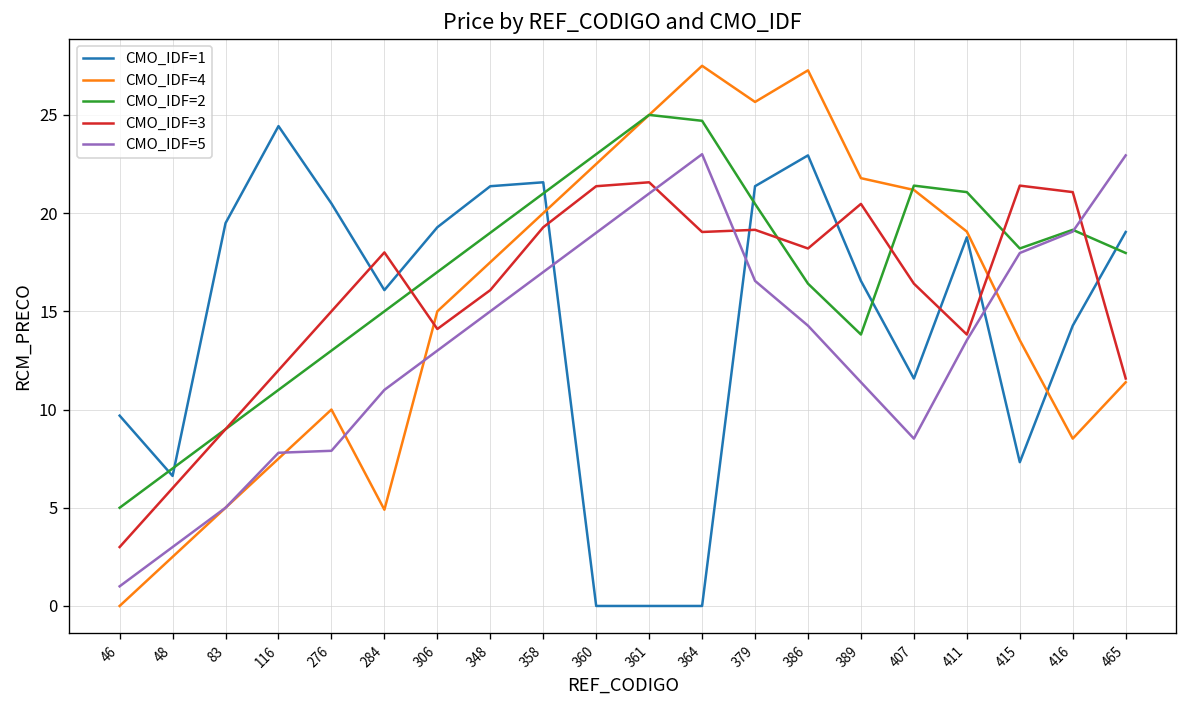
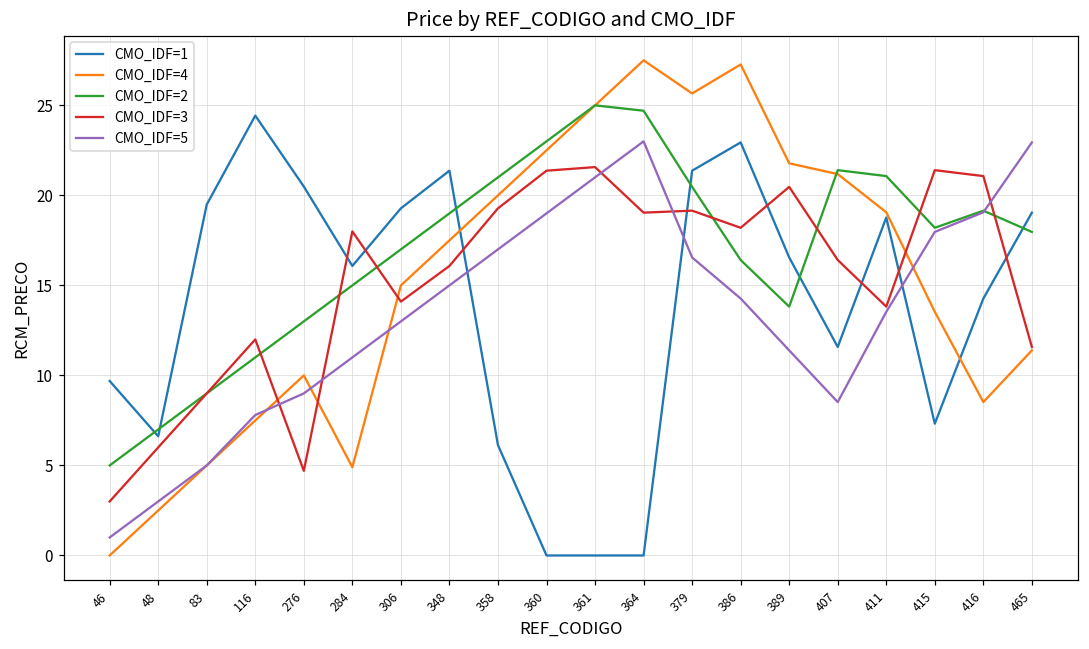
  {
    "CMO_IDF=1": {
      "46": 9.7,
      "48": 6.6,
      "83": 19.5,
      "116": 24.4,
      "276": 20.5,
      "284": 16.1,
      "306": 19.3,
      "348": 21.4,
-     "358": 21.6,
+     "358": 6.1,
      "360": 0.0,
      "361": 0.0,
      "364": 0.0,
      "379": 21.4,
      "386": 22.9,
      "389": 16.6,
      "407": 11.6,
      "411": 18.8,
      "415": 7.3,
      "416": 14.3,
      "465": 19.0
    },
    "CMO_IDF=4": {
      "46": 0.0,
      "48": 2.5,
      "116": 7.5,
      "276": 10.0,
      "284": 4.9,
      "306": 15.0,
      "348": 17.5,
      "358": 20.0,
      "360": 22.5,
      "364": 27.5,
      "379": 25.7,
      "386": 27.3,
      "389": 21.8,
      "407": 21.2,
      "411": 19.1,
      "415": 13.5,
      "416": 8.5,
      "465": 11.4
    },
    "CMO_IDF=2": {
      "46": 5.0,
      "48": 7.0,
      "116": 11.0,
      "276": 13.0,
      "284": 15.0,
      "306": 17.0,
      "348": 19.0,
      "358": 21.0,
      "360": 23.0,
      "364": 24.7,
      "379": 20.5,
      "386": 16.4,
      "389": 13.8,
      "407": 21.4,
      "411": 21.1,
      "415": 18.2,
      "465": 18.0
    },
    "CMO_IDF=3": {
      "46": 3.0,
      "48": 6.0,
      "116": 12.0,
-     "276": 15.0,
+     "276": 4.7,
      "284": 18.0,
      "306": 14.1,
      "348": 16.1,
      "358": 19.3,
      "360": 21.4,
      "361": 21.6,
      "364": 19.0,
      "379": 19.2,
      "386": 18.2,
      "389": 20.5,
      "407": 16.4,
      "411": 13.8,
      "415": 21.4,
      "416": 21.1,
      "465": 11.6
    },
    "CMO_IDF=5": {
      "46": 1.0,
      "48": 3.0,
      "116": 7.8,
-     "276": 7.9,
+     "276": 9.0,
      "284": 11.0,
      "306": 13.0,
      "348": 15.0,
      "358": 17.0,
      "360": 19.0,
      "361": 21.0,
      "364": 23.0,
      "379": 16.6,
      "386": 14.3,
      "389": 11.4,
      "407": 8.5,
      "411": 13.5,
      "415": 18.0,
      "465": 22.9
    }
  }
